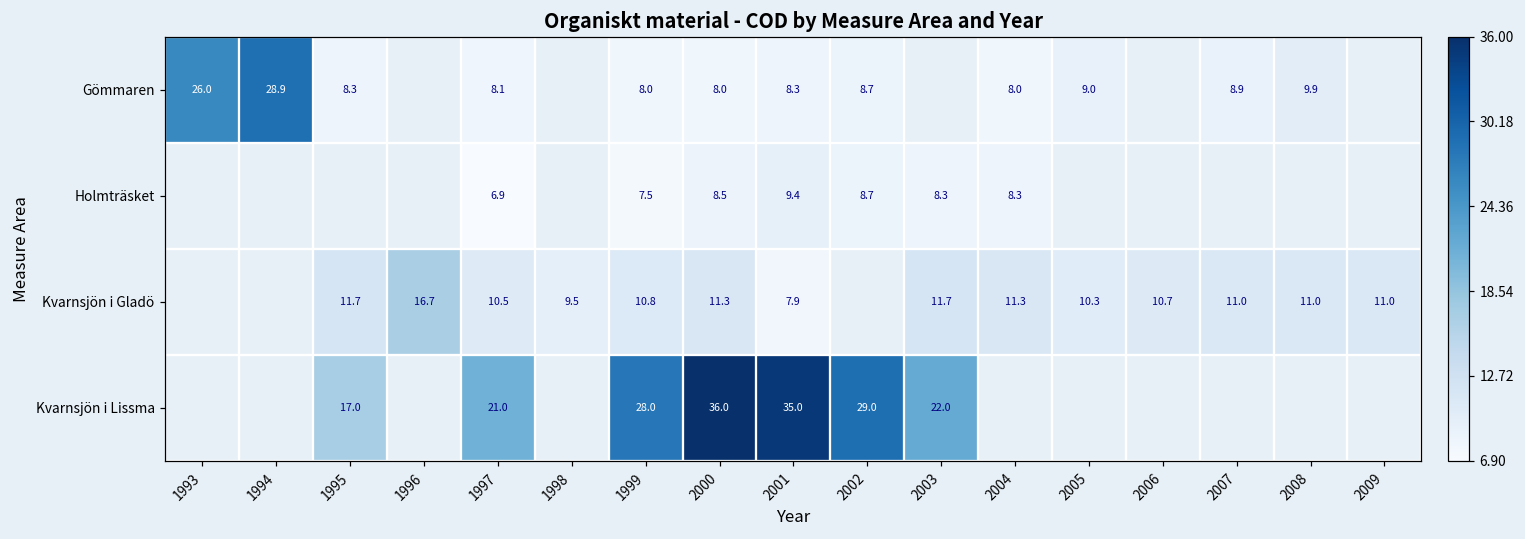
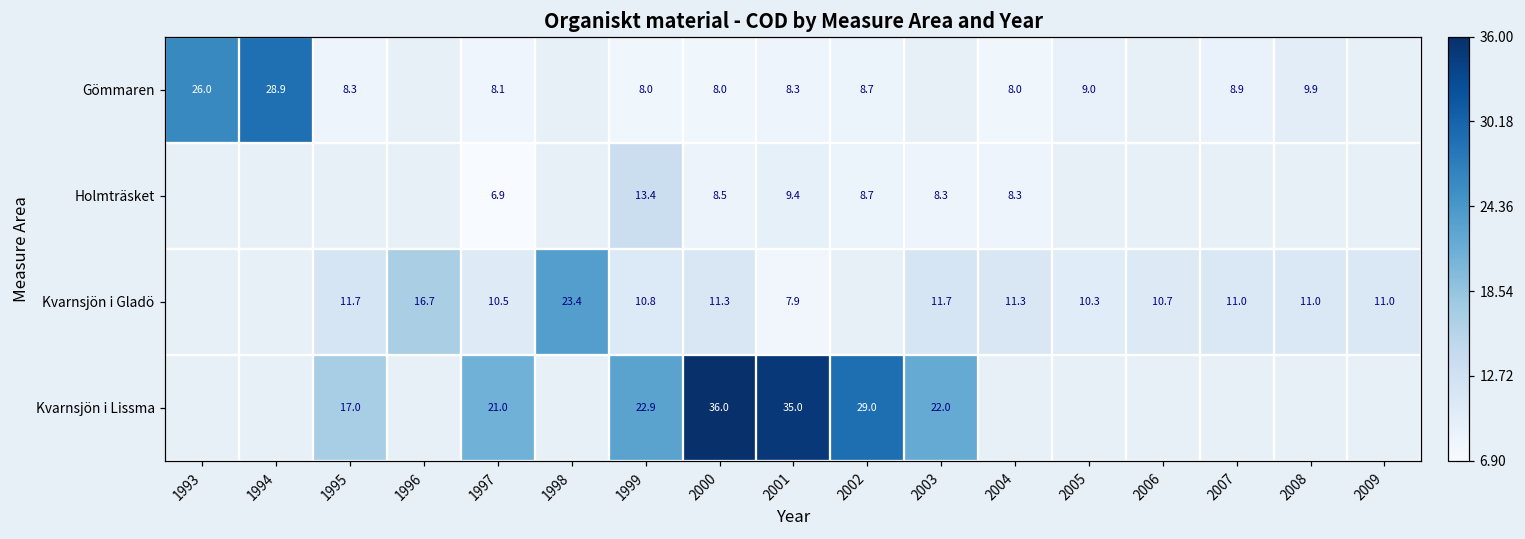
  {
    "Gömmaren": {
      "1993": 26.0,
      "1994": 28.9,
      "1995": 8.3,
      "1997": 8.1,
      "1999": 8.0,
      "2000": 8.0,
      "2001": 8.3,
      "2002": 8.7,
      "2004": 8.0,
      "2005": 9.0,
      "2007": 8.9,
      "2008": 9.9
    },
    "Holmträsket": {
      "1997": 6.9,
-     "1999": 7.5,
+     "1999": 13.4,
      "2000": 8.5,
      "2001": 9.4,
      "2002": 8.7,
      "2003": 8.3,
      "2004": 8.3
    },
    "Kvarnsjön i Gladö": {
      "1995": 11.7,
      "1996": 16.7,
      "1997": 10.5,
-     "1998": 9.5,
+     "1998": 23.4,
      "1999": 10.8,
      "2000": 11.3,
      "2001": 7.9,
      "2003": 11.7,
      "2004": 11.3,
      "2005": 10.3,
      "2006": 10.7,
      "2007": 11.0,
      "2008": 11.0,
      "2009": 11.0
    },
    "Kvarnsjön i Lissma": {
      "1995": 17.0,
      "1997": 21.0,
-     "1999": 28.0,
+     "1999": 22.9,
      "2000": 36.0,
      "2001": 35.0,
      "2002": 29.0,
      "2003": 22.0
    }
  }
